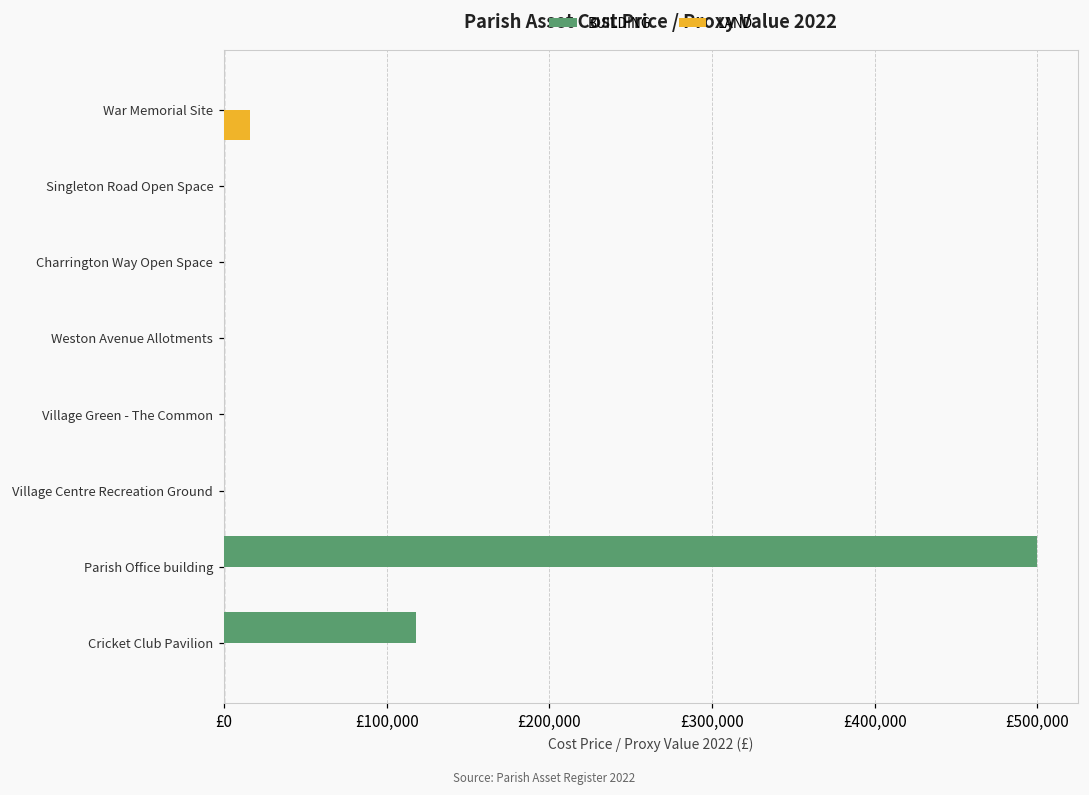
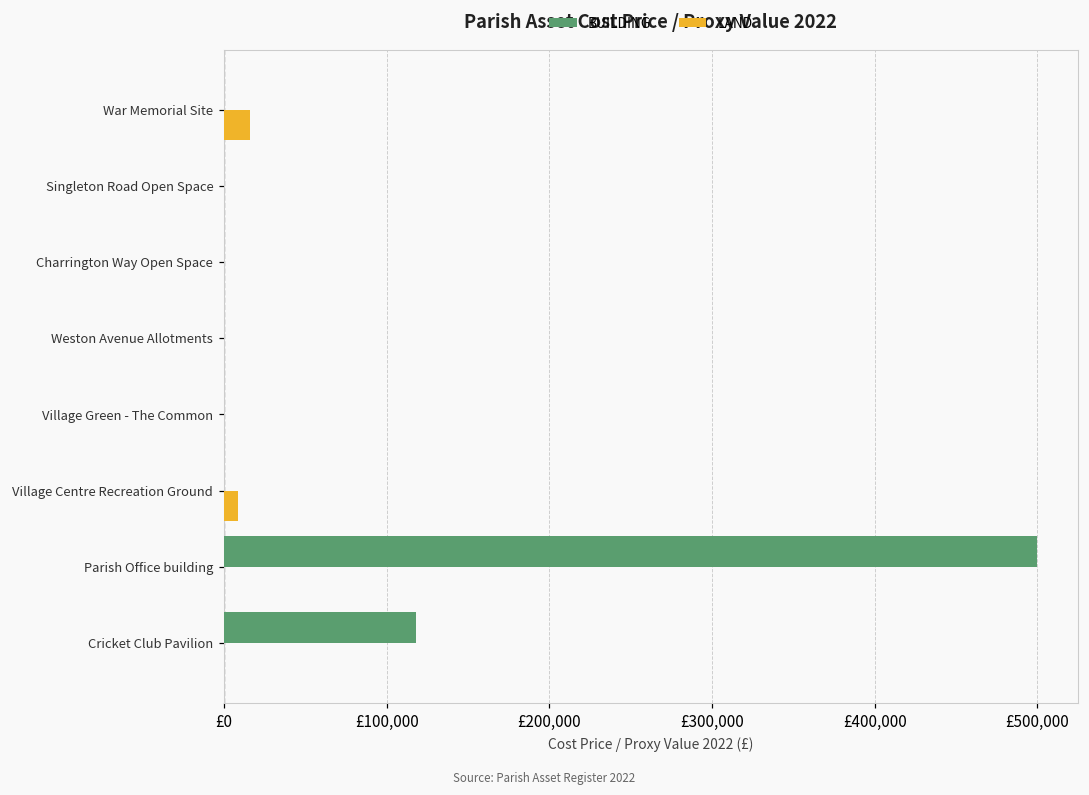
  {
    "BUILDING": {
      "War Memorial Site": "£0",
      "Singleton Road Open Space": "£0",
      "Charrington Way Open Space": "£0",
      "Weston Avenue Allotments": "£0",
      "Village Green - The Common": "£0",
      "Village Centre Recreation Ground": "£0",
      "Parish Office building": "£500,000",
      "Cricket Club Pavilion": "£118,000"
    },
    "LAND": {
      "War Memorial Site": "£16,000",
-     "Village Centre Recreation Ground": "£0",
+     "Village Centre Recreation Ground": "£9,000",
      "Parish Office building": "£0",
      "Cricket Club Pavilion": "£0"
    }
  }
